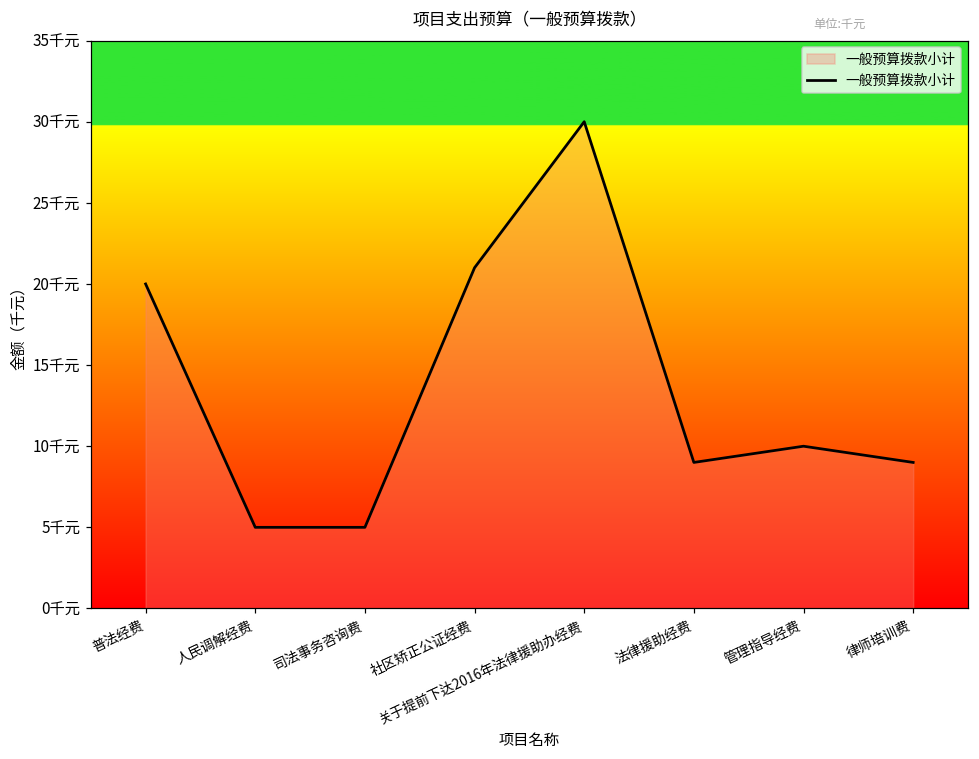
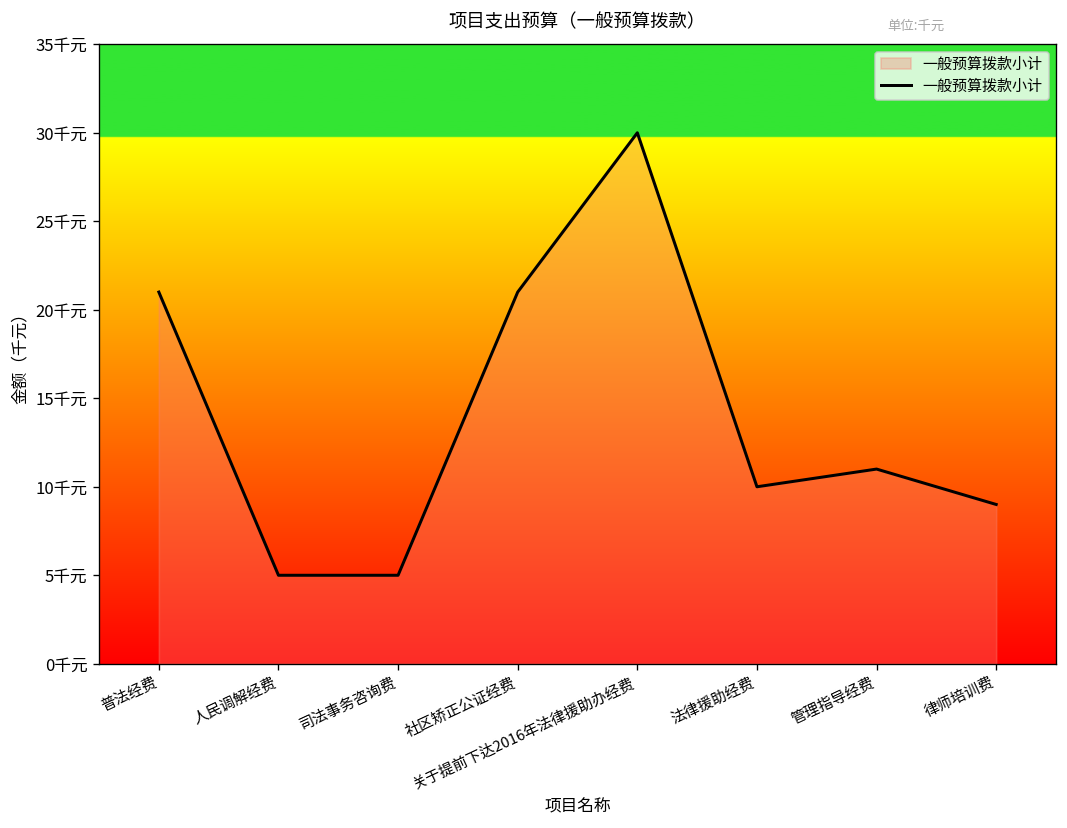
  {
-   "普法经费": "20千元",
+   "普法经费": "21千元",
    "人民调解经费": "5千元",
    "司法事务咨询费": "5千元",
    "社区矫正公证经费": "21千元",
    "关于提前下达2016年法律援助办经费": "30千元",
-   "法律援助经费": "9千元",
-   "管理指导经费": "10千元",
+   "法律援助经费": "10千元",
+   "管理指导经费": "11千元",
    "律师培训费": "9千元"
  }
